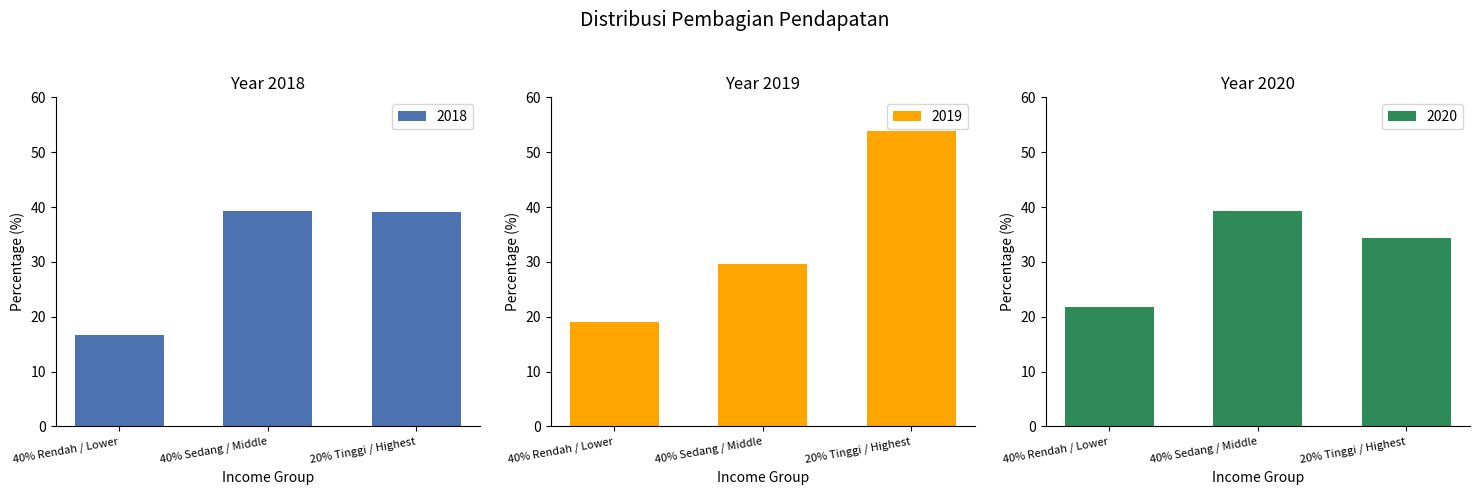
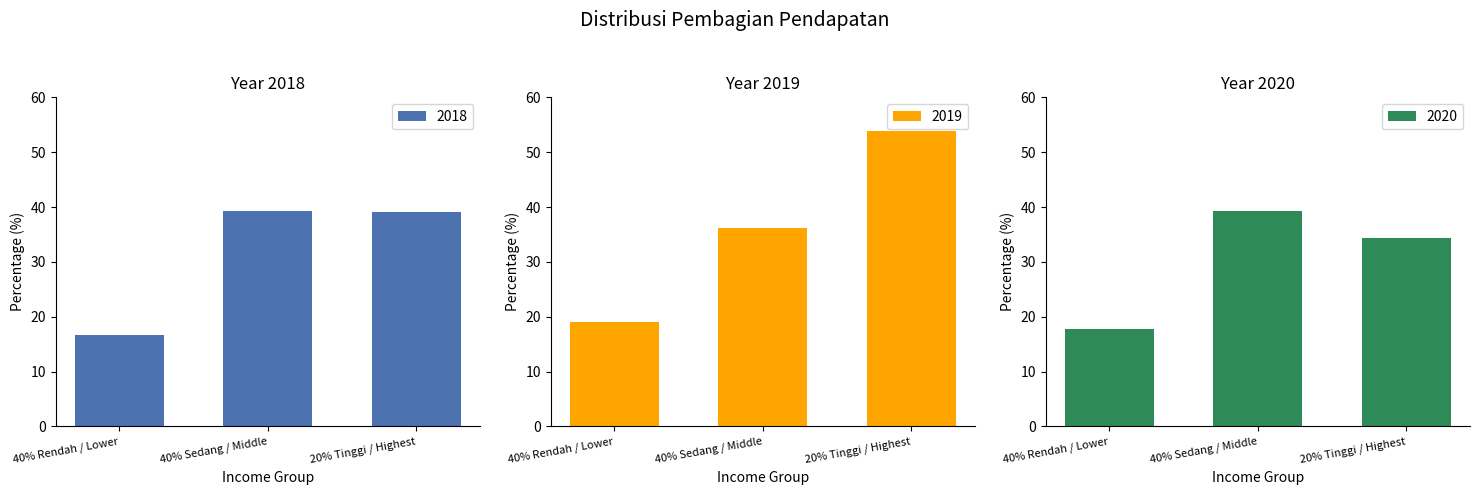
  {
    "Year 2018": {
      "40% Rendah / Lower": 17,
      "40% Sedang / Middle": 39,
      "20% Tinggi / Highest": 39
    },
    "Year 2019": {
      "40% Rendah / Lower": 19,
-     "40% Sedang / Middle": 30,
+     "40% Sedang / Middle": 36,
      "20% Tinggi / Highest": 54
    },
    "Year 2020": {
-     "40% Rendah / Lower": 22,
+     "40% Rendah / Lower": 18,
      "40% Sedang / Middle": 39,
      "20% Tinggi / Highest": 34
    }
  }
